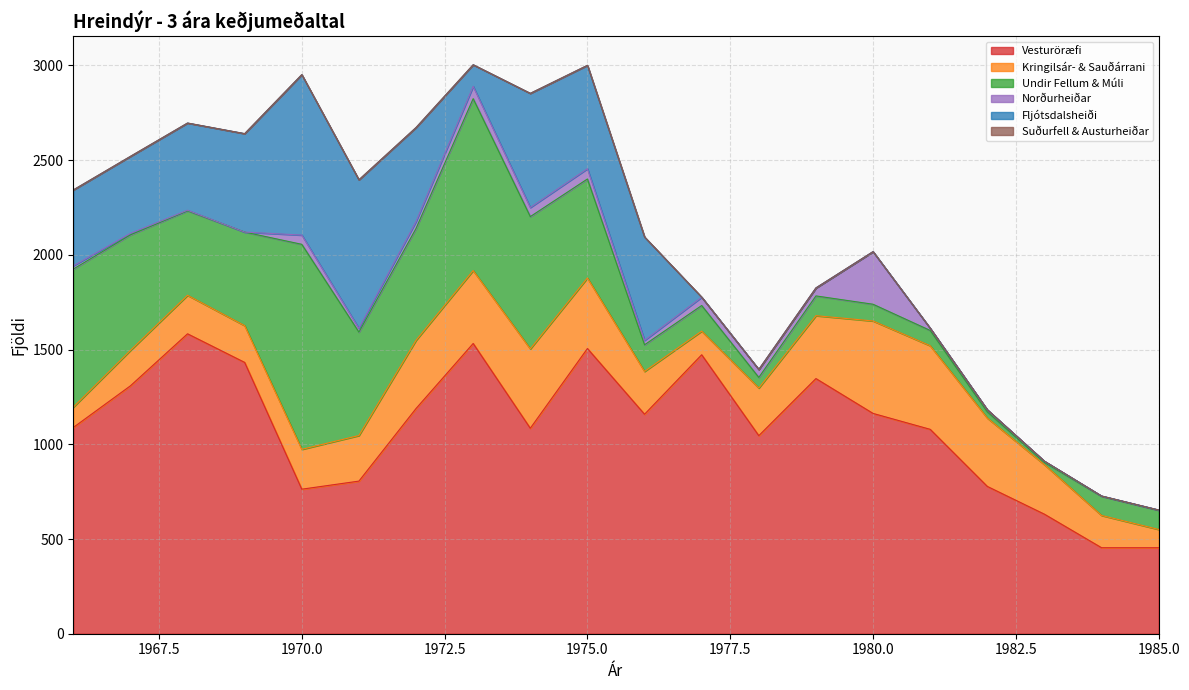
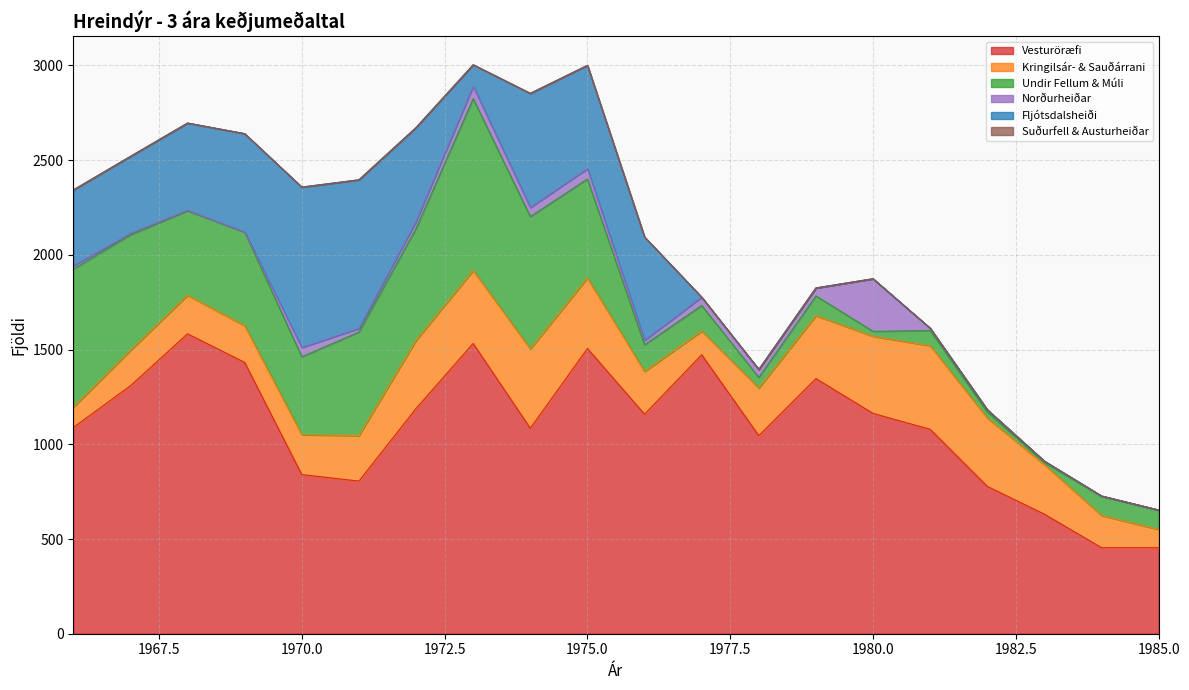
  {
    "Vesturöræfi": {
-     "1970.0": 760,
+     "1970.0": 840,
      "1975.0": 1510,
      "1980.0": 1160,
      "1985.0": 450
    },
    "Kringilsár- & Sauðárrani": {
      "1970.0": 210,
      "1975.0": 370,
-     "1980.0": 490,
+     "1980.0": 410,
      "1985.0": 100
    },
    "Undir Fellum & Múli": {
-     "1970.0": 1080,
+     "1970.0": 410,
      "1975.0": 520,
-     "1980.0": 90
+     "1980.0": 30
    },
    "Norðurheiðar": {
      "1970.0": 50,
      "1975.0": 50
    }
  }
